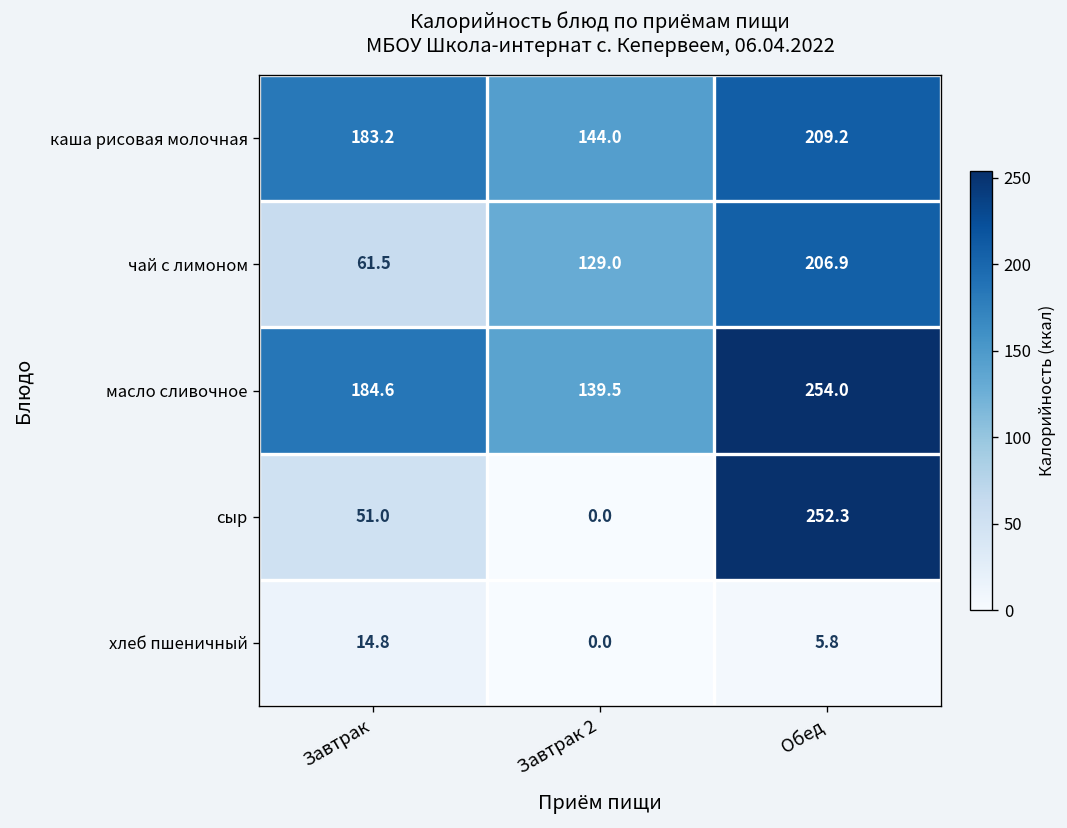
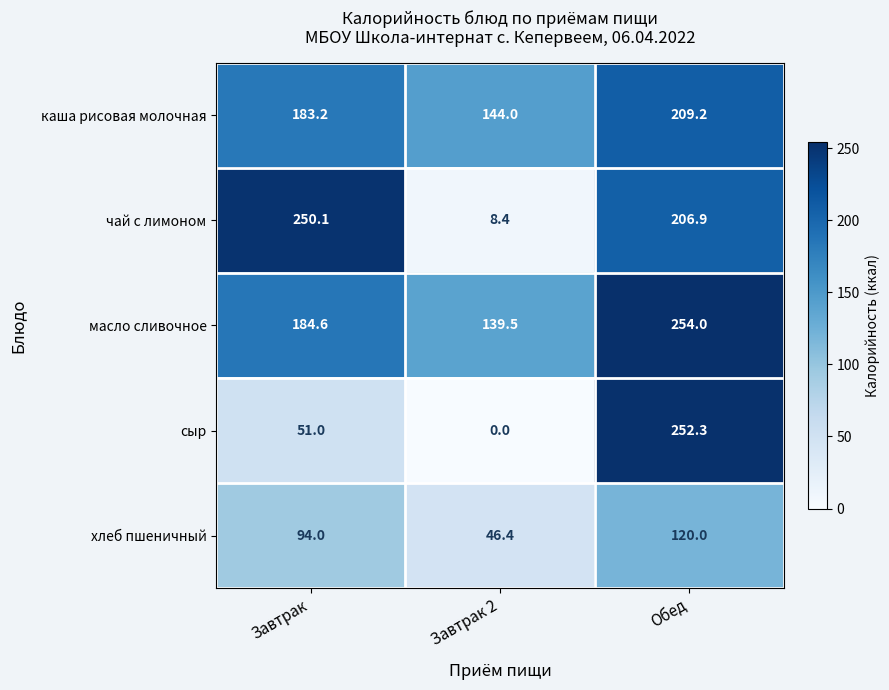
  {
    "каша рисовая молочная": {
      "Завтрак": 183.2,
      "Завтрак 2": 144.0,
      "Обед": 209.2
    },
    "чай с лимоном": {
-     "Завтрак": 61.5,
-     "Завтрак 2": 129.0,
+     "Завтрак": 250.1,
+     "Завтрак 2": 8.4,
      "Обед": 206.9
    },
    "масло сливочное": {
      "Завтрак": 184.6,
      "Завтрак 2": 139.5,
      "Обед": 254.0
    },
    "сыр": {
      "Завтрак": 51.0,
      "Завтрак 2": 0.0,
      "Обед": 252.3
    },
    "хлеб пшеничный": {
-     "Завтрак": 14.8,
-     "Завтрак 2": 0.0,
-     "Обед": 5.8
+     "Завтрак": 94.0,
+     "Завтрак 2": 46.4,
+     "Обед": 120.0
    }
  }
